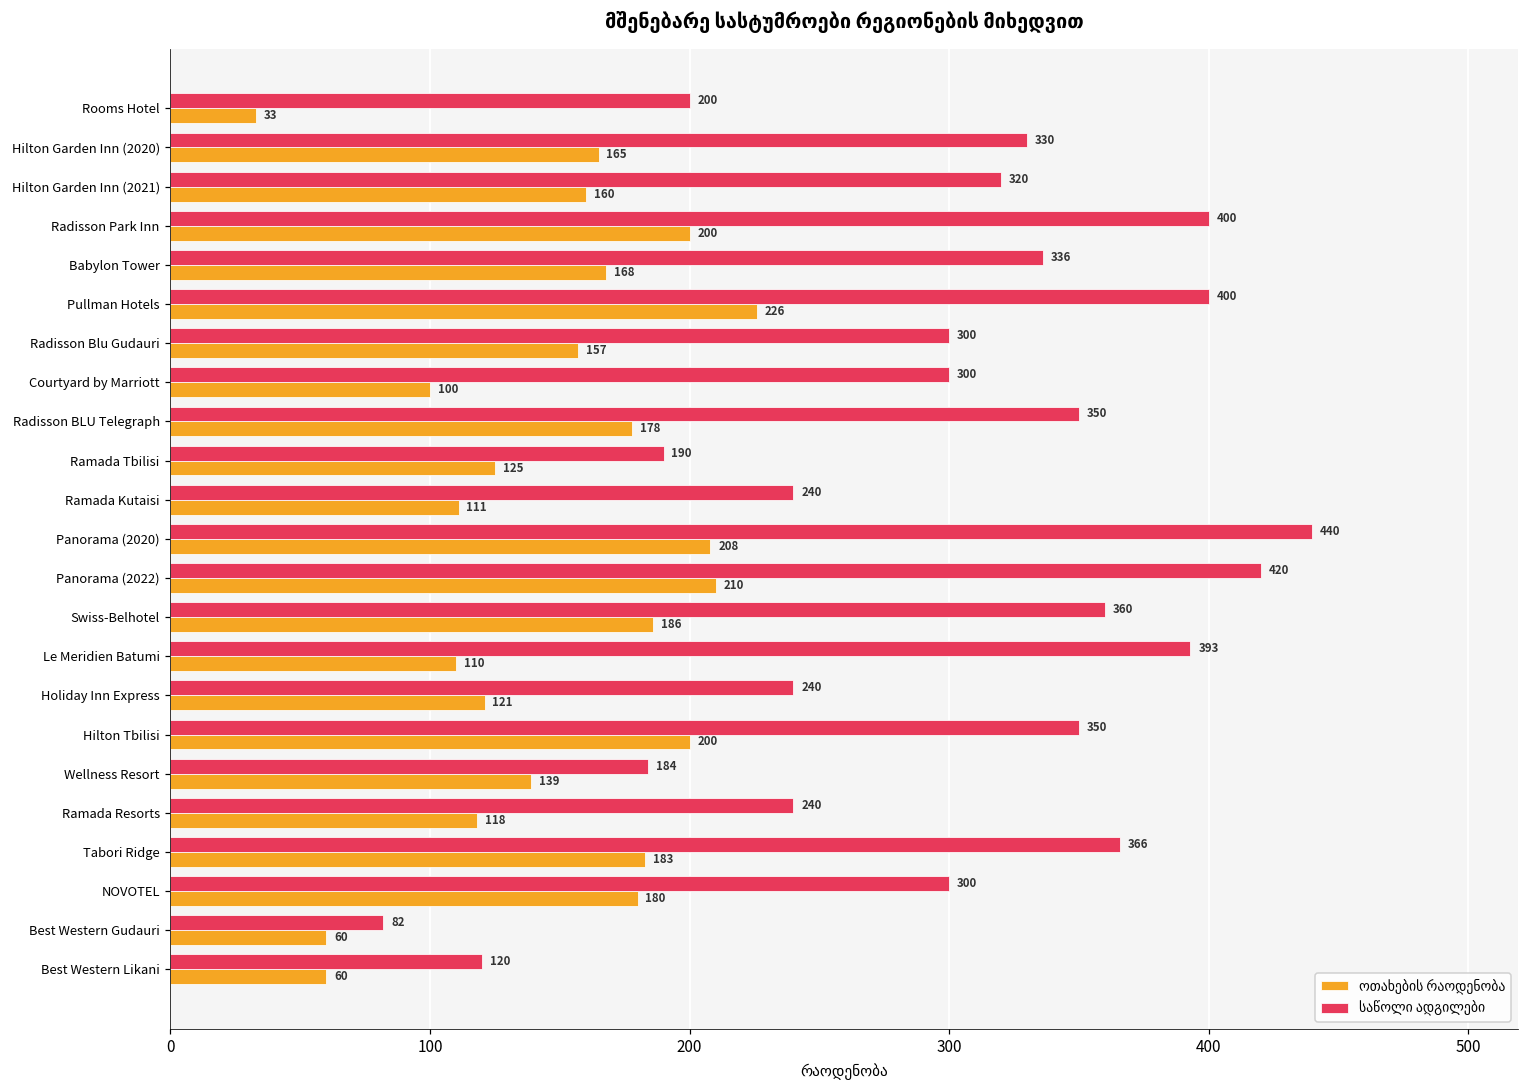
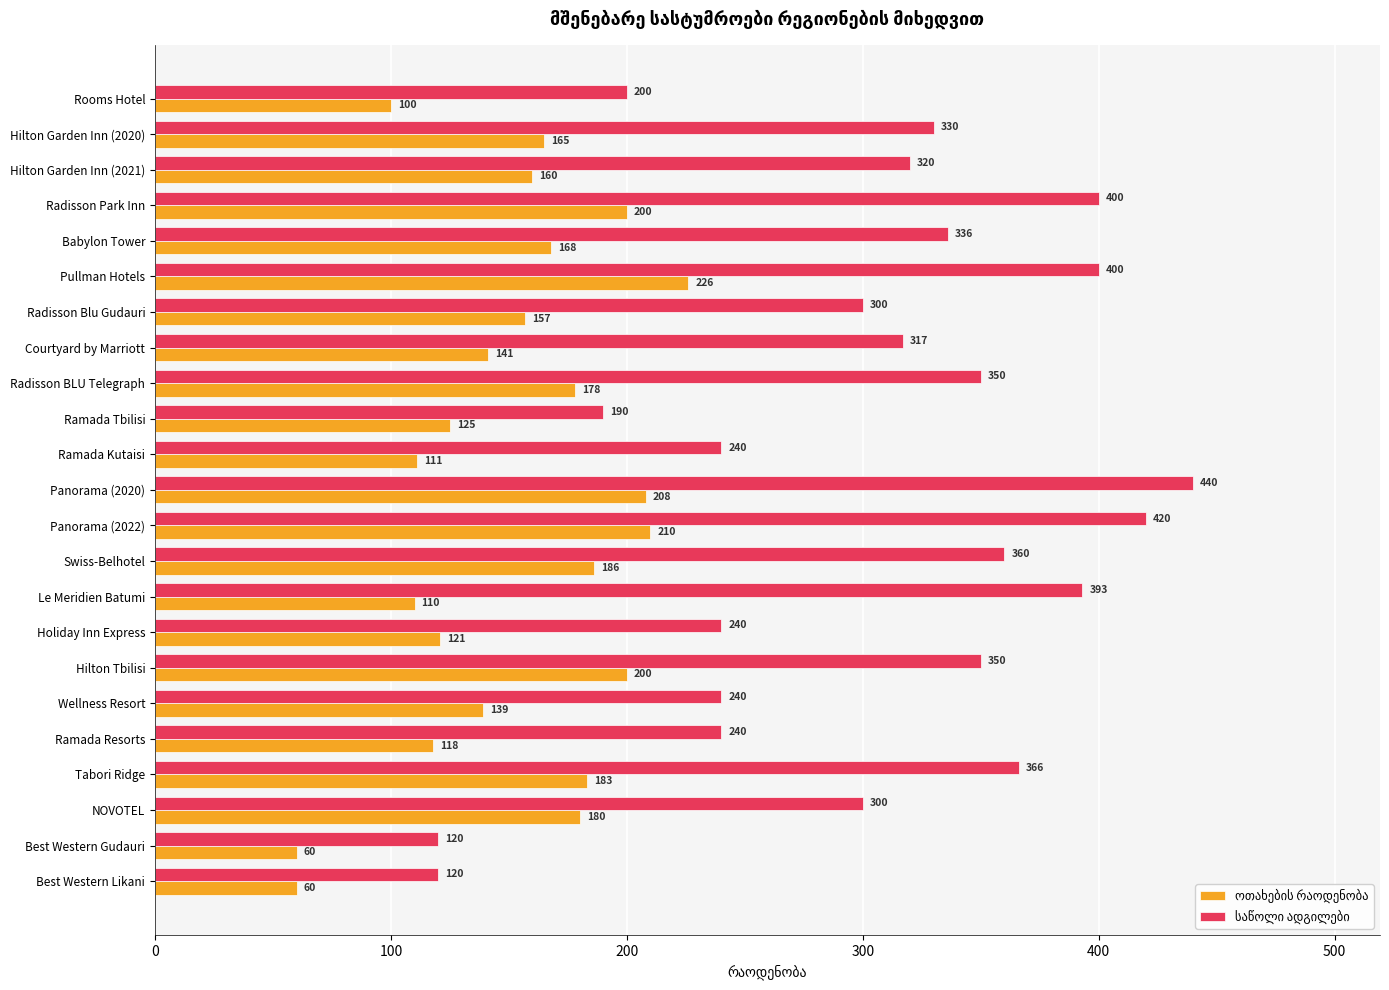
  {
    "ოთახების რაოდენობა": {
-     "Rooms Hotel": 33,
+     "Rooms Hotel": 100,
      "Hilton Garden Inn (2020)": 165,
      "Hilton Garden Inn (2021)": 160,
      "Radisson Park Inn": 200,
      "Babylon Tower": 168,
      "Pullman Hotels": 226,
      "Radisson Blu Gudauri": 157,
-     "Courtyard by Marriott": 100,
+     "Courtyard by Marriott": 141,
      "Radisson BLU Telegraph": 178,
      "Ramada Tbilisi": 125,
      "Ramada Kutaisi": 111,
      "Panorama (2020)": 208,
      "Panorama (2022)": 210,
      "Swiss-Belhotel": 186,
      "Le Meridien Batumi": 110,
      "Holiday Inn Express": 121,
      "Hilton Tbilisi": 200,
      "Wellness Resort": 139,
      "Ramada Resorts": 118,
      "Tabori Ridge": 183,
      "NOVOTEL": 180,
      "Best Western Gudauri": 60,
      "Best Western Likani": 60
    },
    "საწოლი ადგილები": {
      "Rooms Hotel": 200,
      "Hilton Garden Inn (2020)": 330,
      "Hilton Garden Inn (2021)": 320,
      "Radisson Park Inn": 400,
      "Babylon Tower": 336,
      "Pullman Hotels": 400,
      "Radisson Blu Gudauri": 300,
-     "Courtyard by Marriott": 300,
+     "Courtyard by Marriott": 317,
      "Radisson BLU Telegraph": 350,
      "Ramada Tbilisi": 190,
      "Ramada Kutaisi": 240,
      "Panorama (2020)": 440,
      "Panorama (2022)": 420,
      "Swiss-Belhotel": 360,
      "Le Meridien Batumi": 393,
      "Holiday Inn Express": 240,
      "Hilton Tbilisi": 350,
-     "Wellness Resort": 184,
+     "Wellness Resort": 240,
      "Ramada Resorts": 240,
      "Tabori Ridge": 366,
      "NOVOTEL": 300,
-     "Best Western Gudauri": 82,
+     "Best Western Gudauri": 120,
      "Best Western Likani": 120
    }
  }
